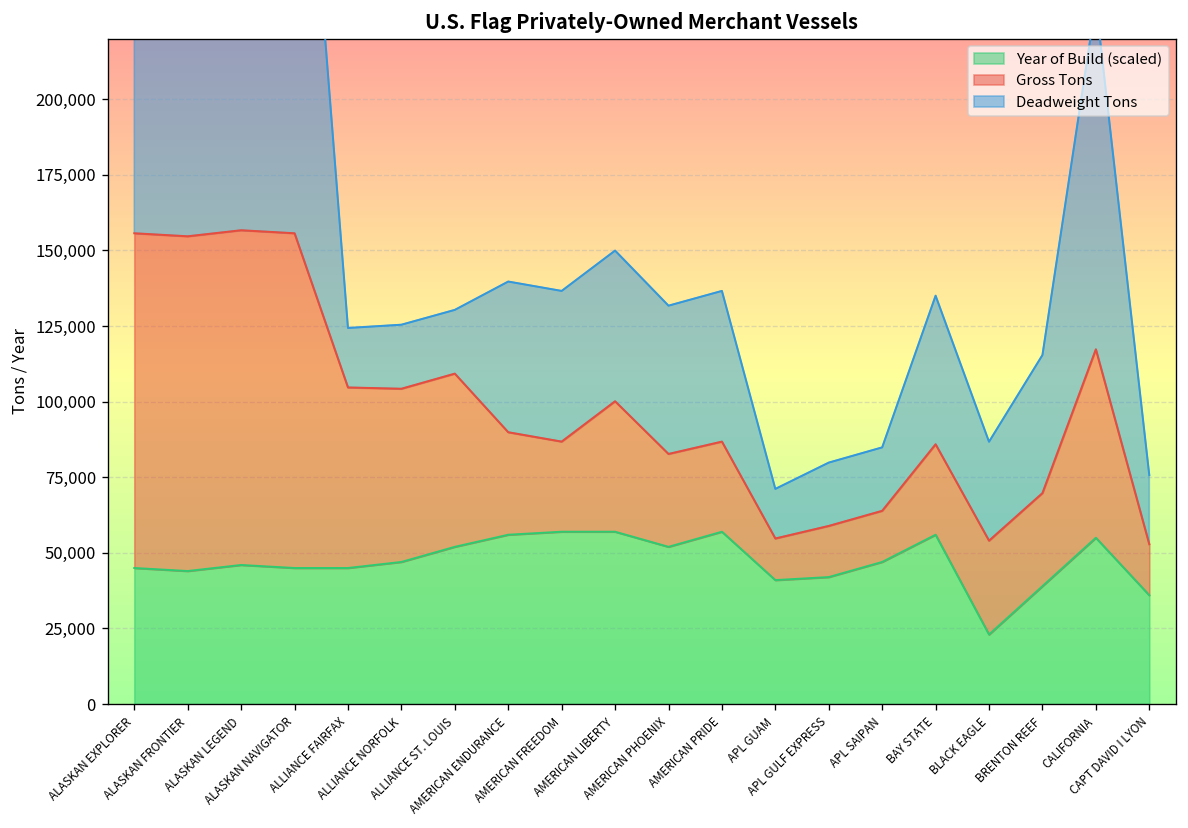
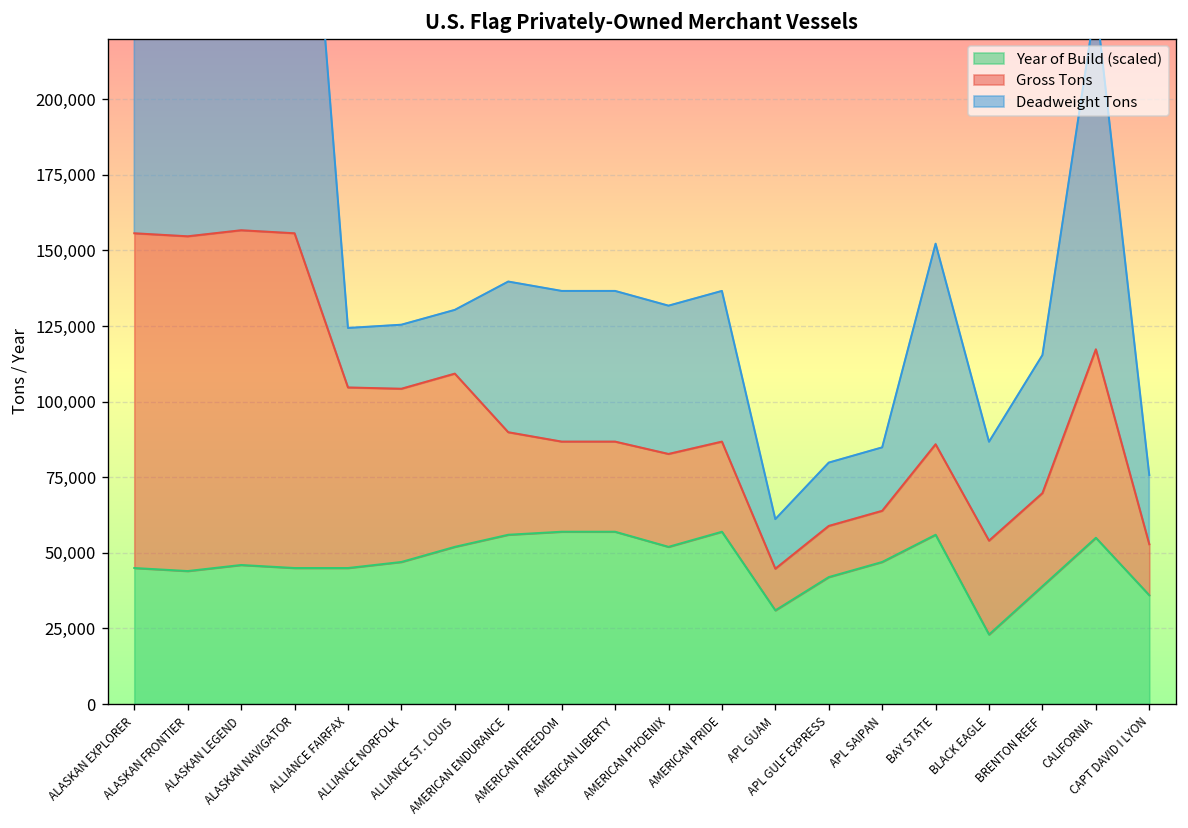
  {
    "Year of Build (scaled)": {
      "ALASKAN EXPLORER": "45,000",
      "ALASKAN FRONTIER": "44,000",
      "ALASKAN LEGEND": "46,000",
      "ALASKAN NAVIGATOR": "45,000",
      "ALLIANCE FAIRFAX": "45,000",
      "ALLIANCE NORFOLK": "47,000",
      "ALLIANCE ST. LOUIS": "52,000",
      "AMERICAN ENDURANCE": "56,000",
      "AMERICAN FREEDOM": "57,000",
      "AMERICAN LIBERTY": "57,000",
      "AMERICAN PHOENIX": "52,000",
      "AMERICAN PRIDE": "57,000",
-     "APL GUAM": "41,000",
+     "APL GUAM": "31,000",
      "APL GULF EXPRESS": "42,000",
      "APL SAIPAN": "47,000",
      "BAY STATE": "56,000",
      "BLACK EAGLE": "23,000",
      "BRENTON REEF": "39,000",
      "CALIFORNIA": "55,000",
      "CAPT DAVID I LYON": "36,000"
    },
    "Gross Tons": {
      "ALASKAN EXPLORER": "111,000",
      "ALASKAN FRONTIER": "111,000",
      "ALASKAN LEGEND": "111,000",
      "ALASKAN NAVIGATOR": "111,000",
      "ALLIANCE FAIRFAX": "60,000",
      "ALLIANCE NORFOLK": "57,000",
      "ALLIANCE ST. LOUIS": "57,000",
      "AMERICAN ENDURANCE": "34,000",
      "AMERICAN FREEDOM": "30,000",
-     "AMERICAN LIBERTY": "43,000",
+     "AMERICAN LIBERTY": "30,000",
      "AMERICAN PHOENIX": "31,000",
      "AMERICAN PRIDE": "30,000",
      "APL GUAM": "14,000",
      "APL GULF EXPRESS": "17,000",
      "APL SAIPAN": "17,000",
      "BAY STATE": "30,000",
      "BLACK EAGLE": "31,000",
      "BRENTON REEF": "31,000",
      "CALIFORNIA": "62,000",
      "CAPT DAVID I LYON": "17,000"
    },
    "Deadweight Tons": {
      "ALLIANCE FAIRFAX": "20,000",
      "ALLIANCE NORFOLK": "21,000",
      "ALLIANCE ST. LOUIS": "21,000",
      "AMERICAN ENDURANCE": "50,000",
      "AMERICAN FREEDOM": "50,000",
      "AMERICAN LIBERTY": "50,000",
      "AMERICAN PHOENIX": "49,000",
      "AMERICAN PRIDE": "50,000",
      "APL GUAM": "16,000",
      "APL GULF EXPRESS": "21,000",
      "APL SAIPAN": "21,000",
-     "BAY STATE": "49,000",
+     "BAY STATE": "66,000",
      "BLACK EAGLE": "33,000",
      "BRENTON REEF": "46,000",
      "CAPT DAVID I LYON": "23,000"
    }
  }
